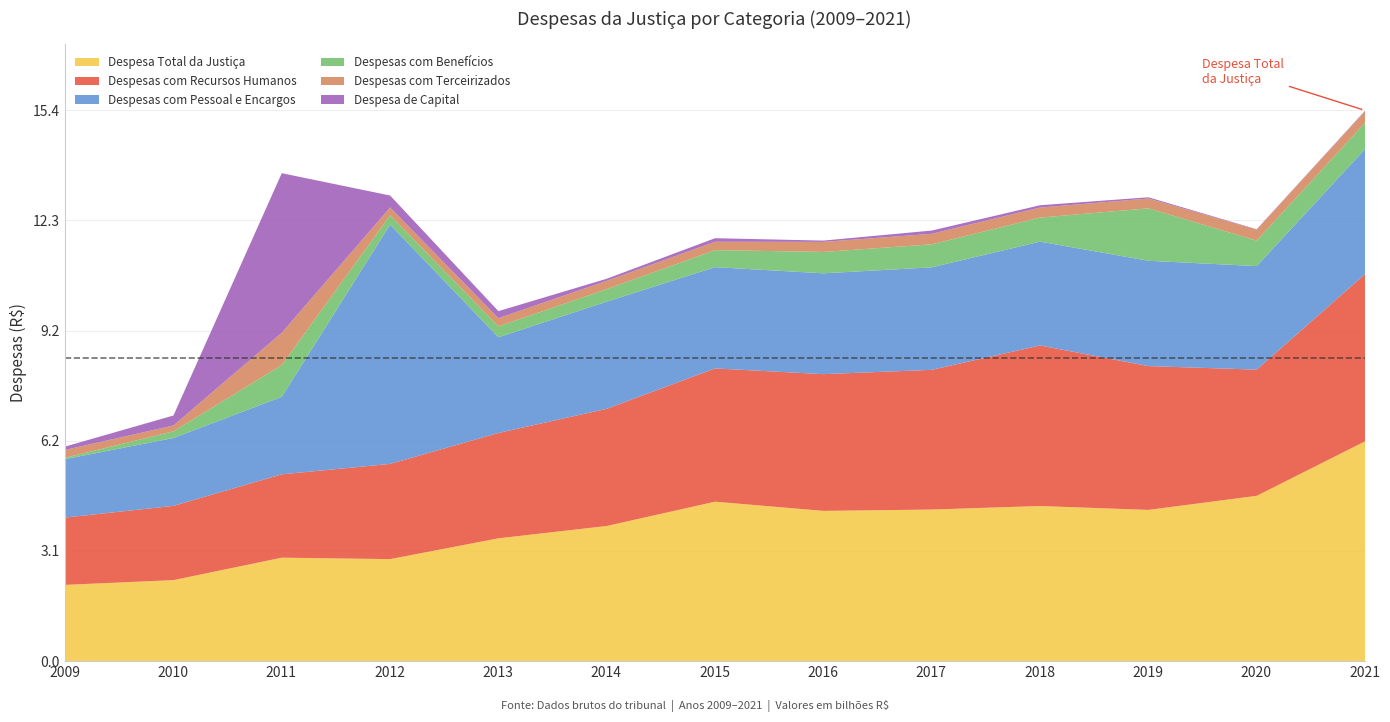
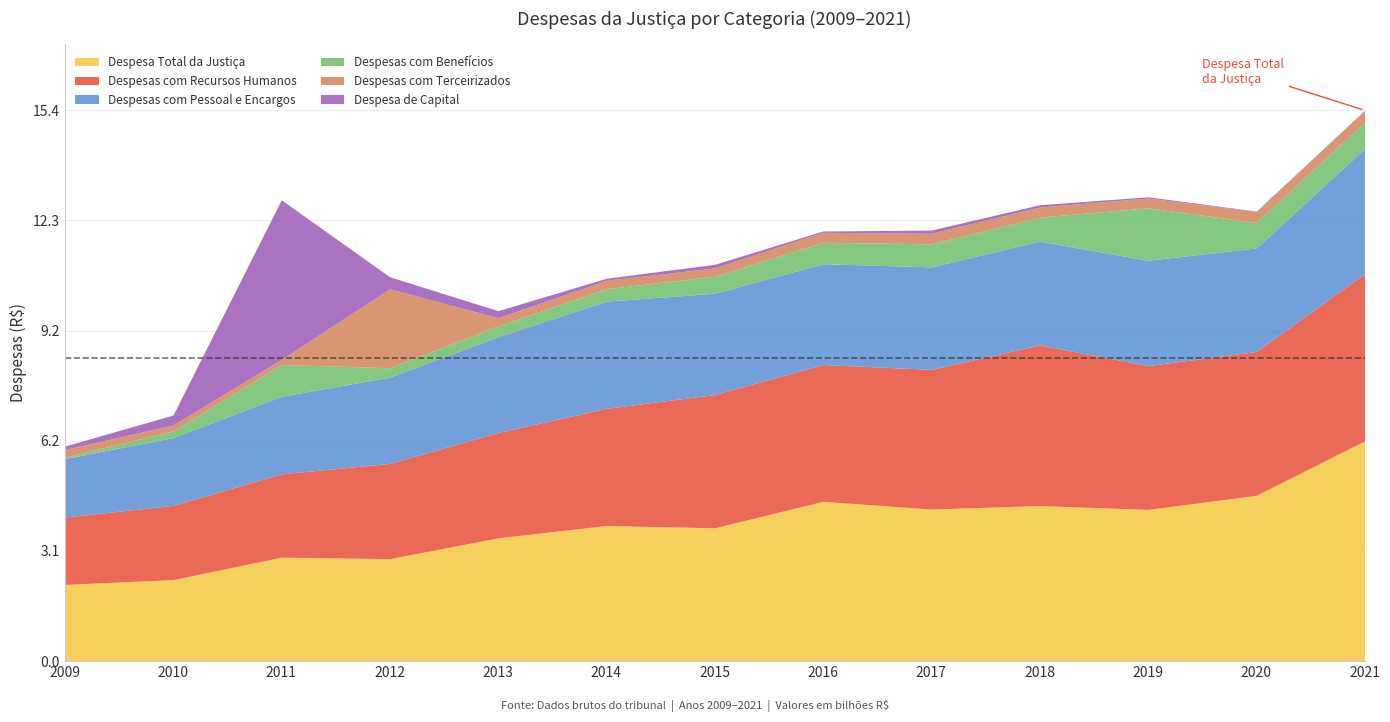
  {
    "Despesa Total da Justiça": {
      "2009": 2.1,
      "2010": 2.3,
      "2011": 2.9,
      "2012": 2.9,
      "2013": 3.4,
      "2014": 3.8,
-     "2015": 4.5,
-     "2016": 4.2,
+     "2015": 3.7,
+     "2016": 4.5,
      "2017": 4.2,
      "2018": 4.3,
      "2019": 4.2,
      "2020": 4.6,
      "2021": 6.2
    },
    "Despesas com Recursos Humanos": {
      "2009": 1.9,
      "2010": 2.1,
      "2011": 2.3,
      "2012": 2.7,
      "2013": 2.9,
      "2014": 3.3,
      "2015": 3.7,
      "2016": 3.8,
      "2017": 3.9,
      "2018": 4.5,
      "2019": 4.0,
-     "2020": 3.5,
+     "2020": 4.0,
      "2021": 4.7
    },
    "Despesas com Pessoal e Encargos": {
      "2010": 1.9,
      "2011": 2.2,
-     "2012": 6.7,
+     "2012": 2.4,
      "2013": 2.7,
      "2014": 3.0,
      "2015": 2.8,
      "2016": 2.8,
      "2017": 2.9,
      "2018": 2.9,
      "2019": 2.9,
      "2020": 2.9,
      "2021": 3.5
    },
    "Despesas com Benefícios": {
      "2010": 0.2,
      "2011": 0.9,
      "2012": 0.3,
      "2013": 0.3,
      "2014": 0.3,
      "2015": 0.5,
      "2016": 0.6,
      "2017": 0.6,
      "2018": 0.7,
      "2019": 1.5,
      "2020": 0.7,
      "2021": 0.7
    },
    "Despesas com Terceirizados": {
      "2009": 0.2,
      "2010": 0.2,
-     "2011": 0.9,
-     "2012": 0.2,
+     "2011": 0.1,
+     "2012": 2.2,
      "2013": 0.2,
      "2015": 0.2,
      "2017": 0.3
    },
    "Despesa de Capital": {
      "2009": 0.1,
      "2010": 0.3,
      "2011": 4.5,
      "2012": 0.3,
      "2013": 0.2,
      "2015": 0.1,
      "2017": 0.1
    }
  }
